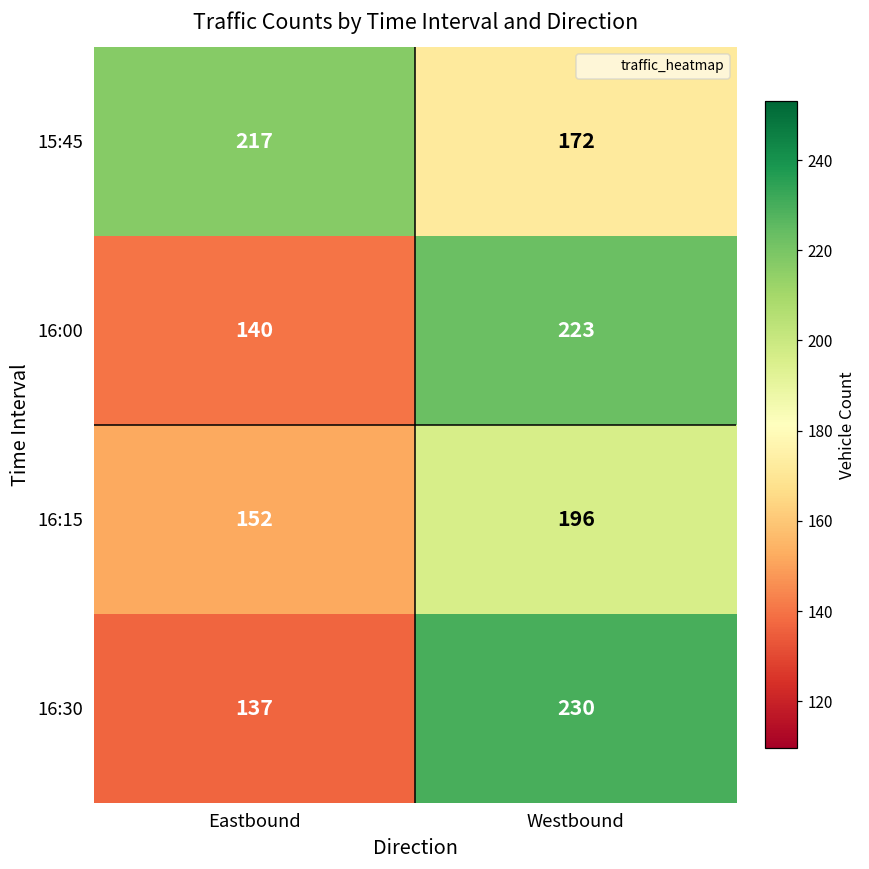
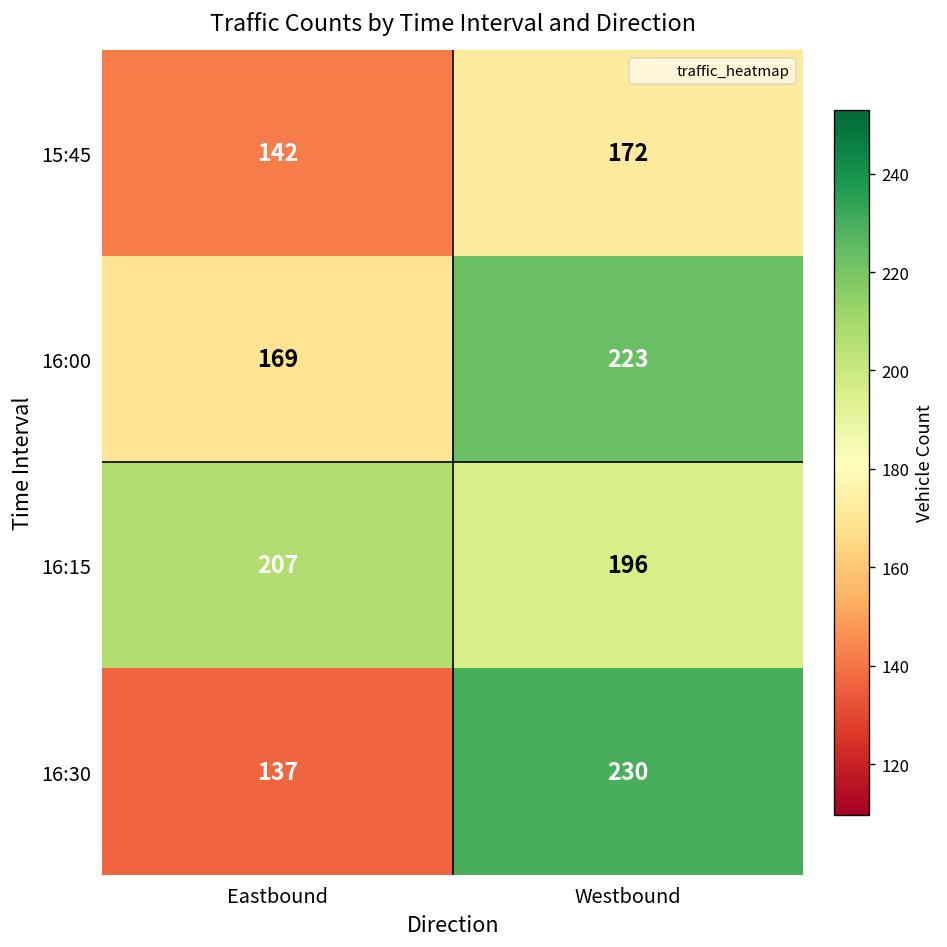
  {
    "15:45": {
-     "Eastbound": 217,
+     "Eastbound": 142,
      "Westbound": 172
    },
    "16:00": {
-     "Eastbound": 140,
+     "Eastbound": 169,
      "Westbound": 223
    },
    "16:15": {
-     "Eastbound": 152,
+     "Eastbound": 207,
      "Westbound": 196
    },
    "16:30": {
      "Eastbound": 137,
      "Westbound": 230
    }
  }
